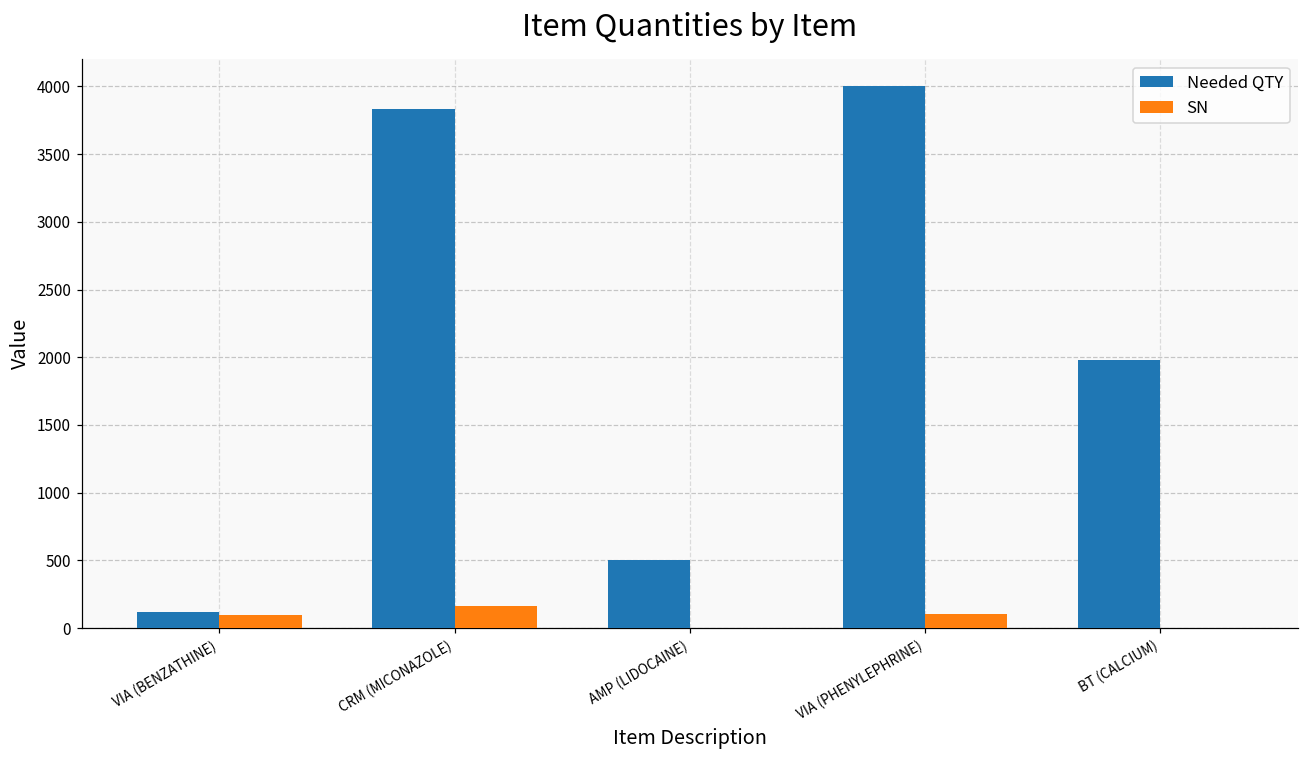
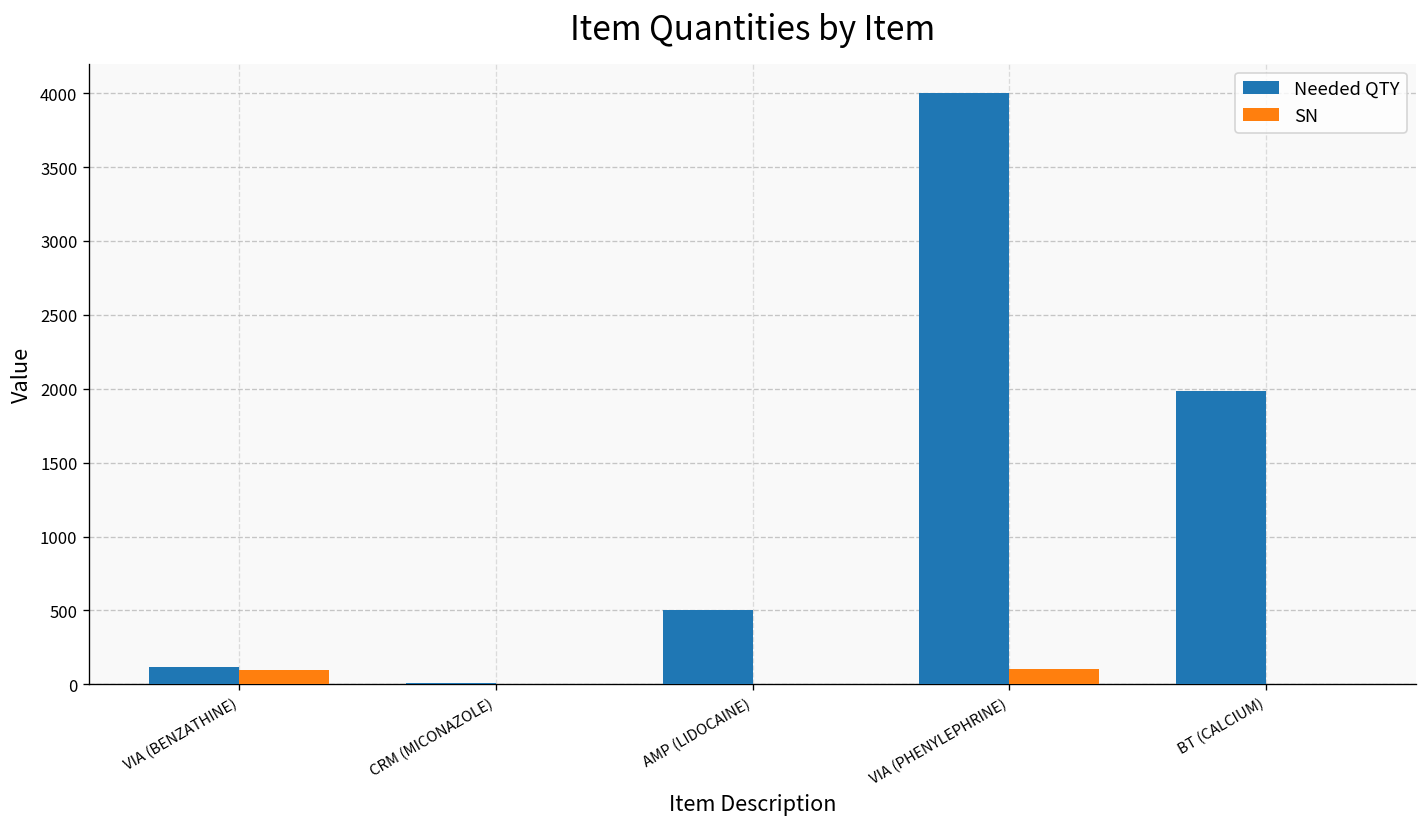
  {
    "Needed QTY": {
      "VIA (BENZATHINE)": 120,
-     "CRM (MICONAZOLE)": 3830,
+     "CRM (MICONAZOLE)": 10,
      "AMP (LIDOCAINE)": 500,
      "VIA (PHENYLEPHRINE)": 4000,
      "BT (CALCIUM)": 1980
    },
    "SN": {
      "VIA (BENZATHINE)": 100,
-     "CRM (MICONAZOLE)": 160,
+     "CRM (MICONAZOLE)": 0,
      "VIA (PHENYLEPHRINE)": 100
    }
  }
